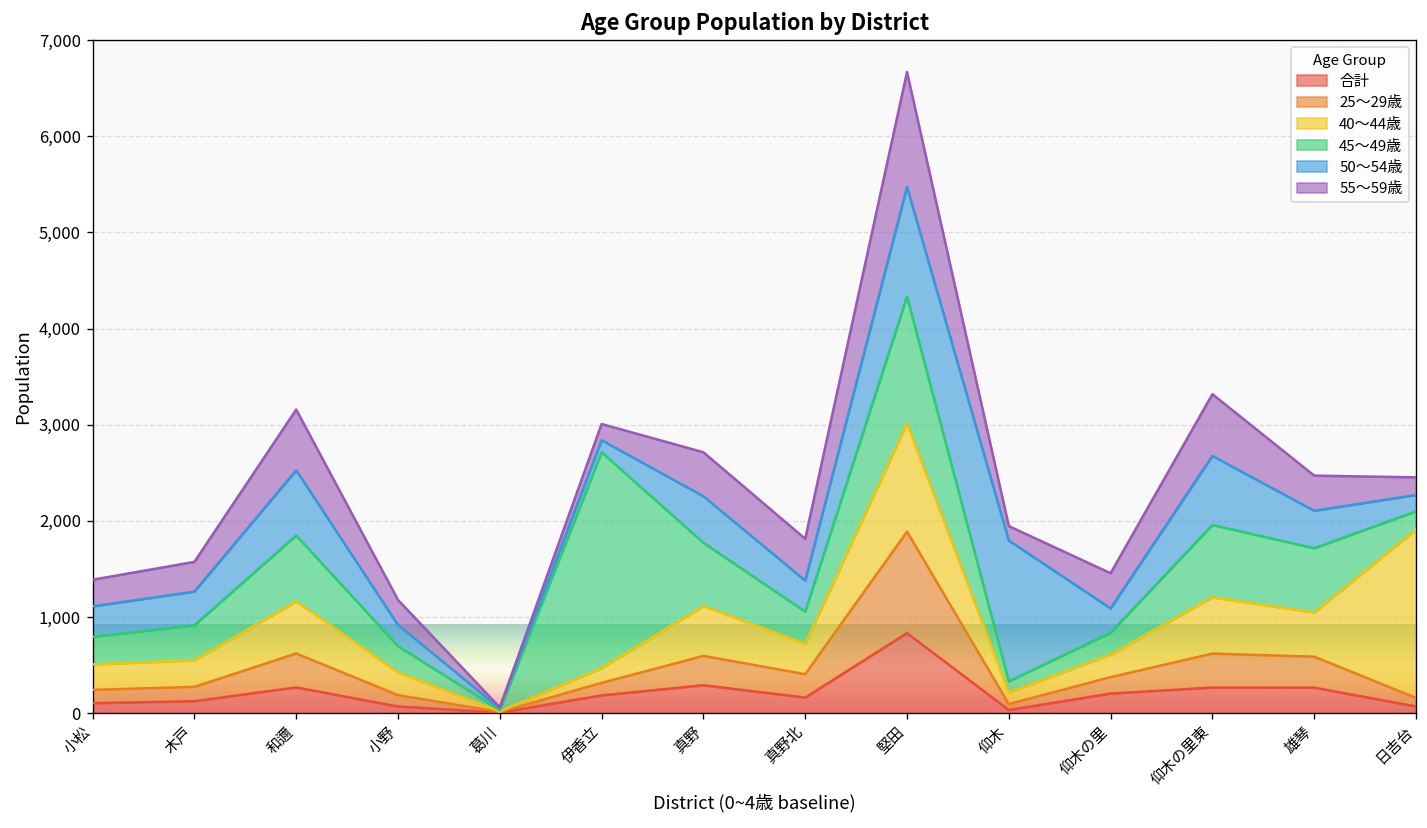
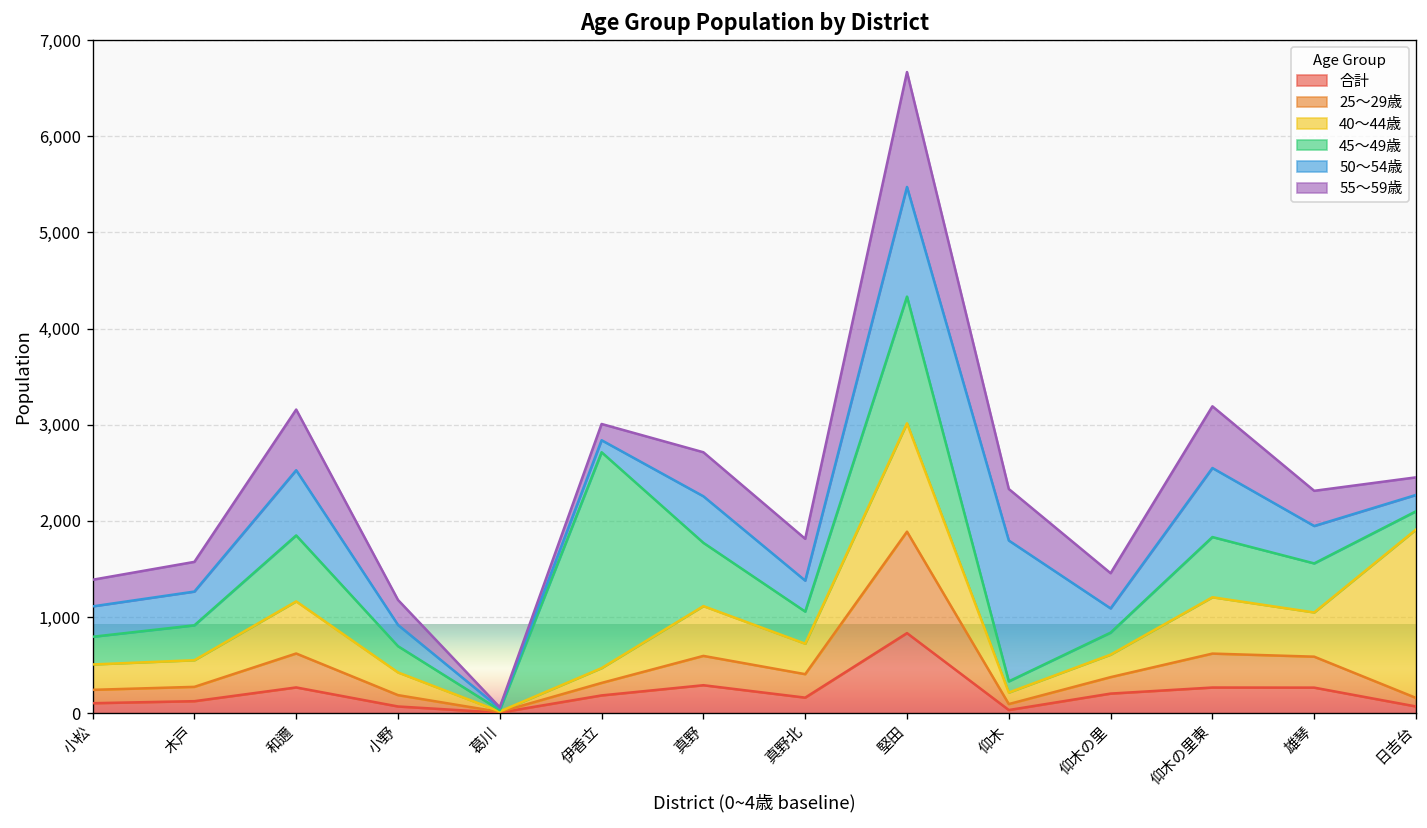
  {
    "40～44歳": {
      "小松": "300",
      "木戸": "300",
      "和邇": "500",
      "小野": "200",
      "伊香立": "200",
      "真野": "500",
      "真野北": "300",
      "堅田": "1,100",
      "仰木": "100",
      "仰木の里": "200",
      "仰木の里東": "600",
      "雄琴": "500",
      "日吉台": "1,800"
    },
    "45～49歳": {
      "小松": "300",
      "木戸": "400",
      "和邇": "700",
      "小野": "300",
      "伊香立": "2,200",
      "真野": "700",
      "真野北": "300",
      "堅田": "1,300",
      "仰木": "100",
      "仰木の里": "200",
-     "仰木の里東": "800",
-     "雄琴": "700",
+     "仰木の里東": "600",
+     "雄琴": "500",
      "日吉台": "200"
    },
    "50～54歳": {
      "小松": "300",
      "木戸": "400",
      "和邇": "700",
      "小野": "200",
      "伊香立": "100",
      "真野": "500",
      "真野北": "300",
      "堅田": "1,100",
      "仰木": "1,500",
      "仰木の里": "300",
      "仰木の里東": "700",
      "雄琴": "400",
      "日吉台": "200"
    },
    "55～59歳": {
      "小松": "300",
      "木戸": "300",
      "和邇": "600",
      "小野": "300",
      "伊香立": "200",
      "真野": "500",
      "真野北": "400",
      "堅田": "1,200",
-     "仰木": "200",
+     "仰木": "500",
      "仰木の里": "400",
      "仰木の里東": "600",
      "雄琴": "400",
      "日吉台": "200"
    }
  }
